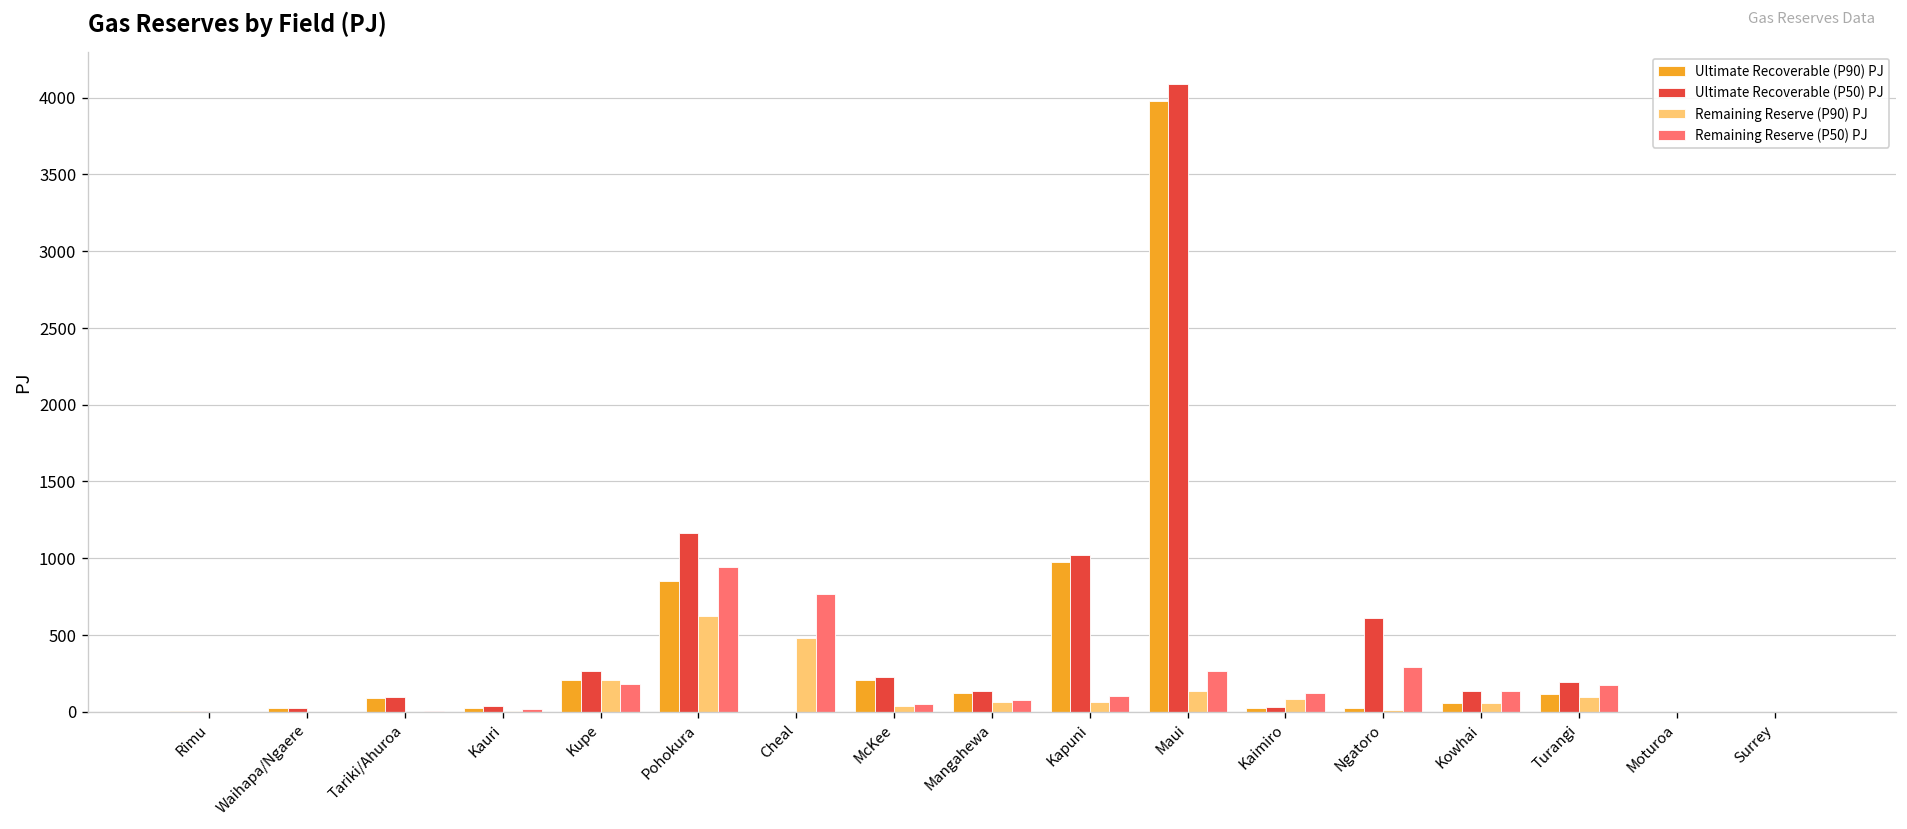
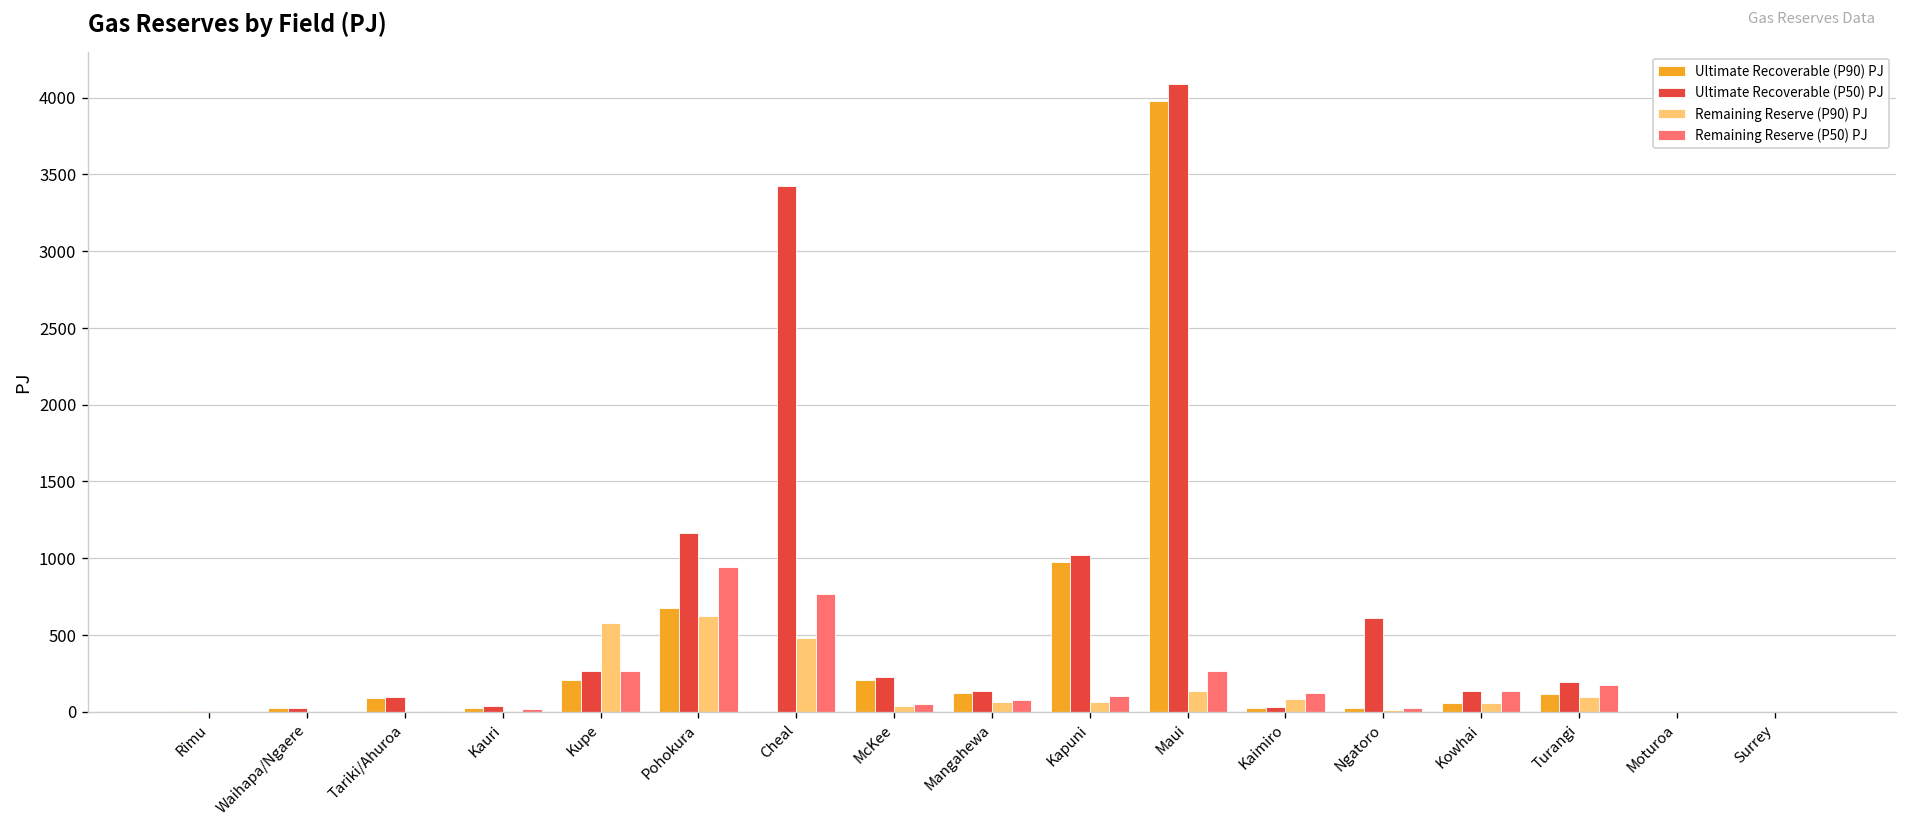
  {
    "Ultimate Recoverable (P90) PJ": {
      "Waihapa/Ngaere": 30,
      "Tariki/Ahuroa": 90,
      "Kauri": 20,
      "Kupe": 210,
-     "Pohokura": 850,
+     "Pohokura": 680,
      "McKee": 210,
      "Mangahewa": 130,
      "Kapuni": 980,
      "Maui": 3980,
      "Kaimiro": 20,
      "Ngatoro": 20,
      "Kowhai": 60,
      "Turangi": 120
    },
    "Ultimate Recoverable (P50) PJ": {
      "Waihapa/Ngaere": 30,
      "Tariki/Ahuroa": 100,
      "Kauri": 40,
      "Kupe": 270,
      "Pohokura": 1160,
-     "Cheal": 0,
+     "Cheal": 3420,
      "McKee": 220,
      "Mangahewa": 140,
      "Kapuni": 1020,
      "Maui": 4090,
      "Kaimiro": 30,
      "Ngatoro": 610,
      "Kowhai": 130,
      "Turangi": 190
    },
    "Remaining Reserve (P90) PJ": {
      "Waihapa/Ngaere": 0,
      "Tariki/Ahuroa": 0,
-     "Kupe": 210,
+     "Kupe": 580,
      "Pohokura": 630,
      "Cheal": 480,
      "McKee": 30,
      "Mangahewa": 70,
      "Kapuni": 60,
      "Maui": 130,
      "Kaimiro": 80,
      "Kowhai": 60,
      "Turangi": 100
    },
    "Remaining Reserve (P50) PJ": {
-     "Kupe": 180,
+     "Kupe": 270,
      "Pohokura": 940,
      "Cheal": 770,
      "McKee": 50,
      "Mangahewa": 80,
      "Kapuni": 110,
      "Maui": 260,
      "Kaimiro": 120,
-     "Ngatoro": 290,
+     "Ngatoro": 20,
      "Kowhai": 130,
      "Turangi": 170
    }
  }
